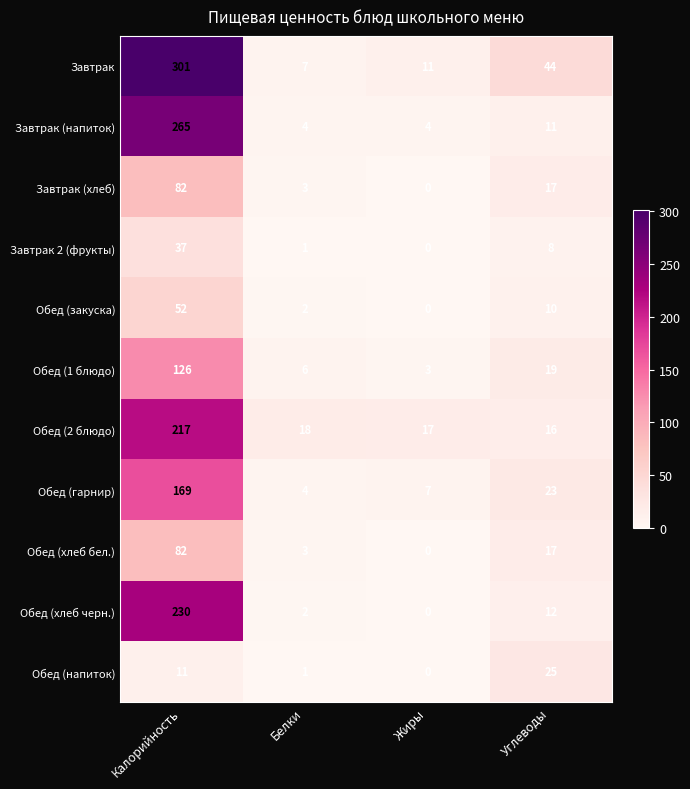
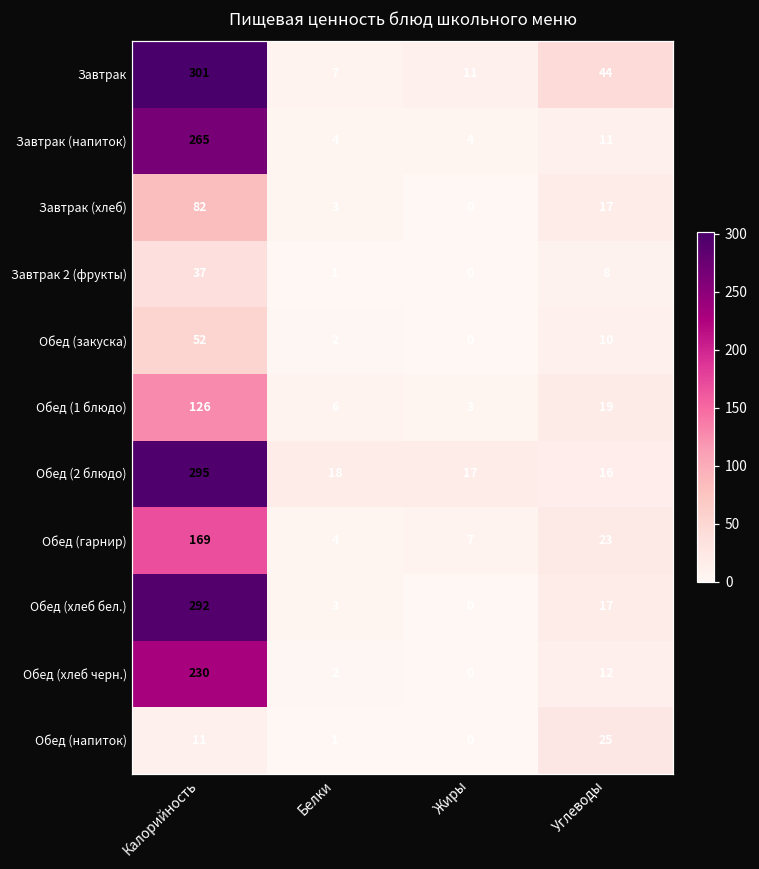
  {
    "Завтрак": {
      "Калорийность": 301
    },
    "Завтрак (напиток)": {
      "Калорийность": 265
    },
    "Завтрак (хлеб)": {
      "Калорийность": 82
    },
    "Обед (1 блюдо)": {
      "Калорийность": 126
    },
    "Обед (2 блюдо)": {
-     "Калорийность": 217
+     "Калорийность": 295
    },
    "Обед (гарнир)": {
      "Калорийность": 169
    },
    "Обед (хлеб бел.)": {
-     "Калорийность": 82
+     "Калорийность": 292
    },
    "Обед (хлеб черн.)": {
      "Калорийность": 230
    }
  }
